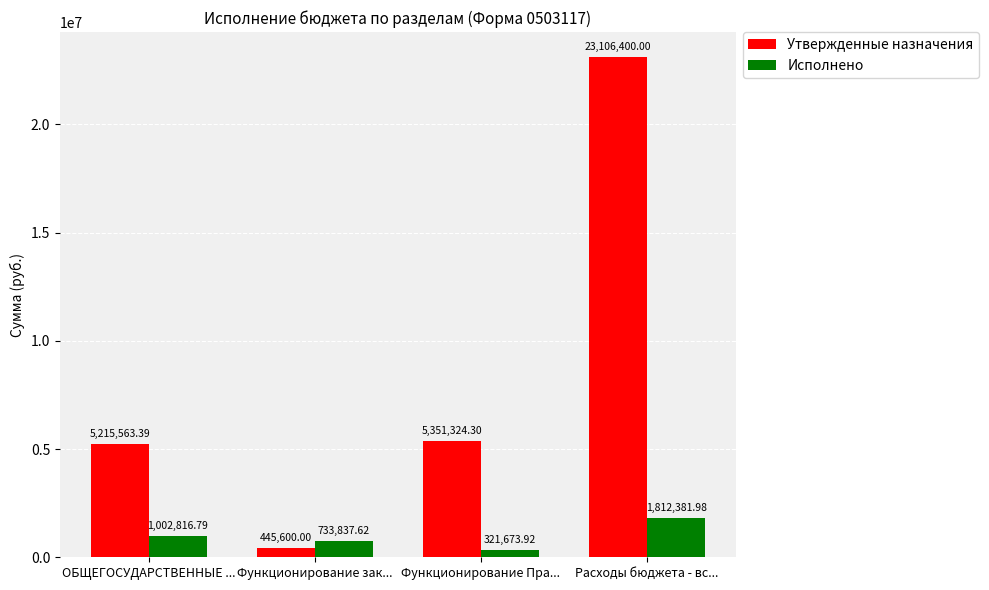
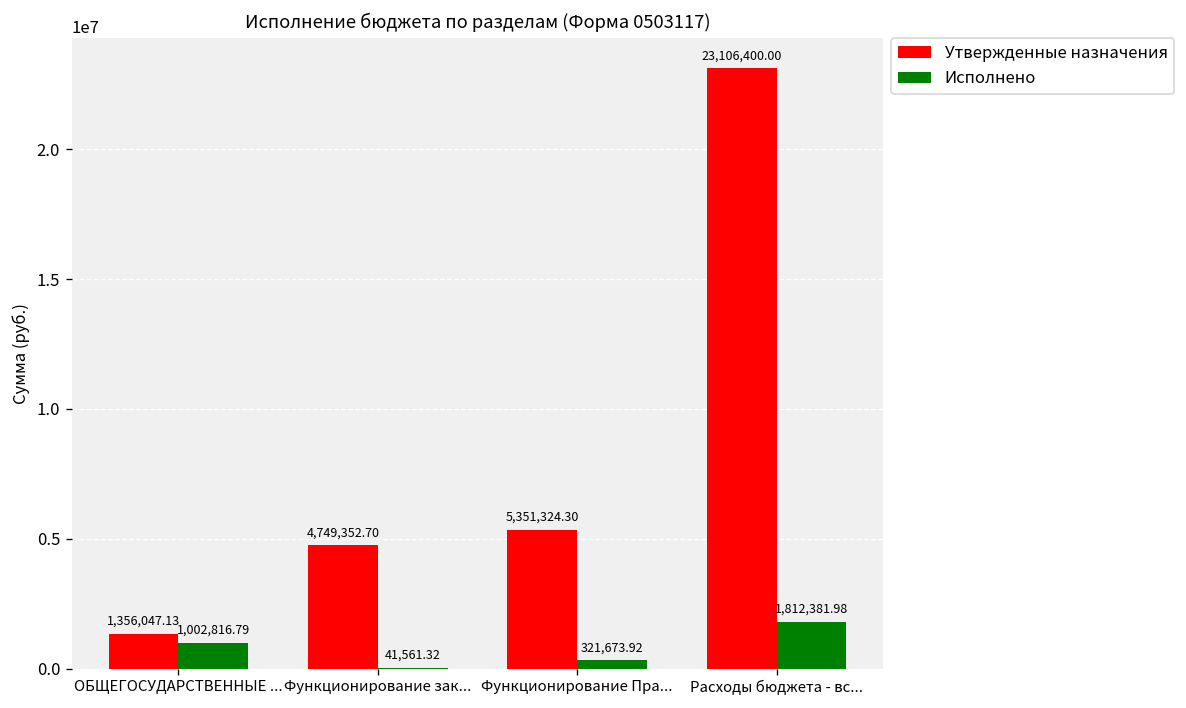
  {
    "Утвержденные назначения": {
-     "ОБЩЕГОСУДАРСТВЕННЫЕ ...": "5,215,563.39",
-     "Функционирование зак...": "445,600.00",
+     "ОБЩЕГОСУДАРСТВЕННЫЕ ...": "1,356,047.13",
+     "Функционирование зак...": "4,749,352.70",
      "Функционирование Пра...": "5,351,324.30",
      "Расходы бюджета - вс...": "23,106,400.00"
    },
    "Исполнено": {
      "ОБЩЕГОСУДАРСТВЕННЫЕ ...": "1,002,816.79",
-     "Функционирование зак...": "733,837.62",
+     "Функционирование зак...": "41,561.32",
      "Функционирование Пра...": "321,673.92",
      "Расходы бюджета - вс...": "1,812,381.98"
    }
  }
